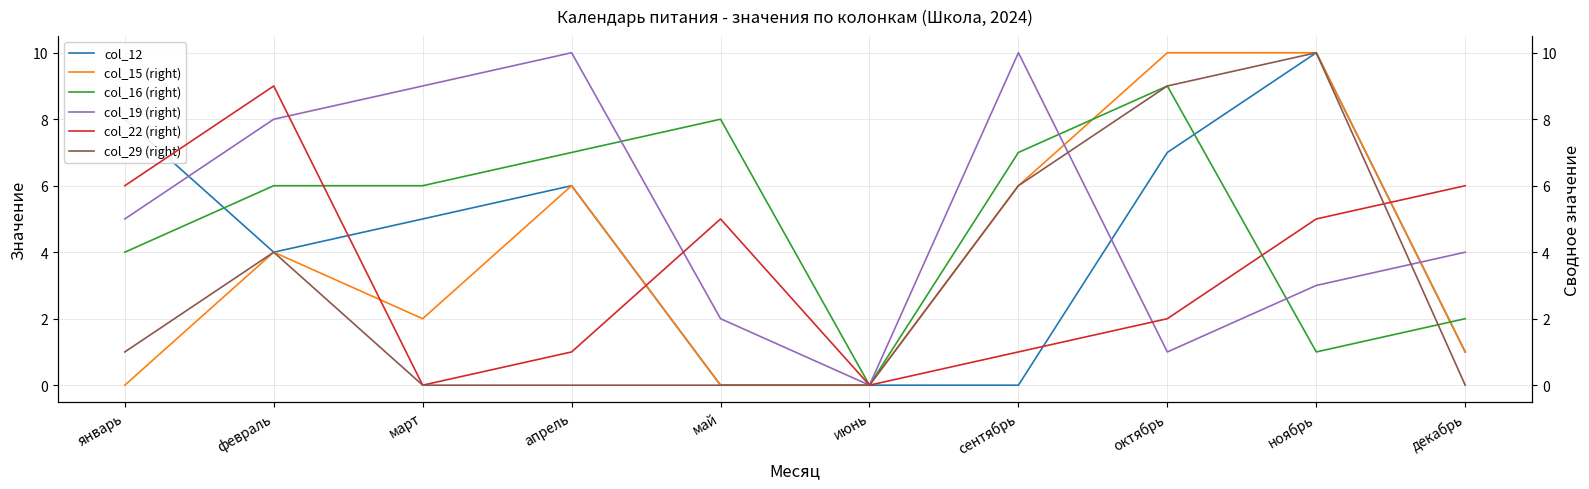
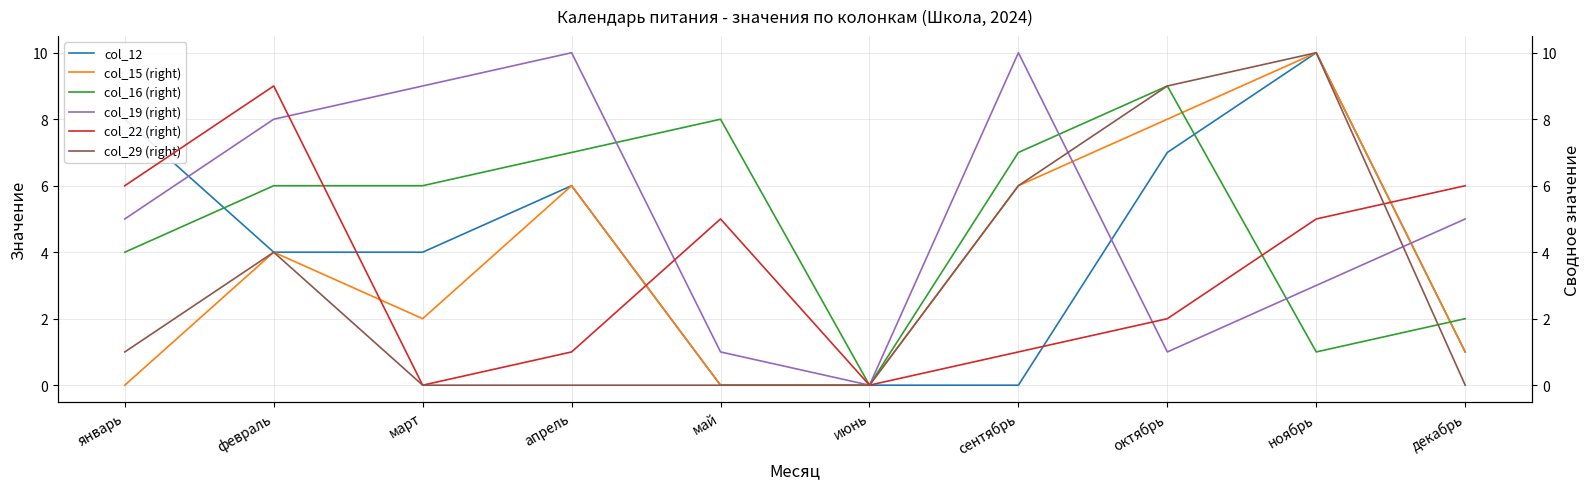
  {
    "col_12": {
      "февраль": 4,
-     "март": 5,
+     "март": 4,
      "апрель": 6,
      "май": 0,
      "июнь": 0,
      "сентябрь": 0,
      "октябрь": 7,
      "ноябрь": 10,
      "декабрь": 1
    },
    "col_15 (right)": {
      "январь": 0,
      "март": 2,
      "апрель": 6,
-     "октябрь": 10,
+     "октябрь": 8,
      "декабрь": 1
    },
    "col_16 (right)": {
      "январь": 4,
      "февраль": 6,
      "март": 6,
      "апрель": 7,
      "май": 8,
      "сентябрь": 7,
      "ноябрь": 1,
      "декабрь": 2
    },
    "col_19 (right)": {
      "январь": 5,
      "февраль": 8,
      "март": 9,
      "апрель": 10,
-     "май": 2,
+     "май": 1,
      "сентябрь": 10,
      "октябрь": 1,
      "ноябрь": 3,
-     "декабрь": 4
+     "декабрь": 5
    },
    "col_22 (right)": {
      "январь": 6,
      "февраль": 9,
      "апрель": 1,
      "май": 5,
      "сентябрь": 1,
      "октябрь": 2,
      "ноябрь": 5,
      "декабрь": 6
    },
    "col_29 (right)": {
      "январь": 1,
      "апрель": 0,
      "декабрь": 0
    }
  }
